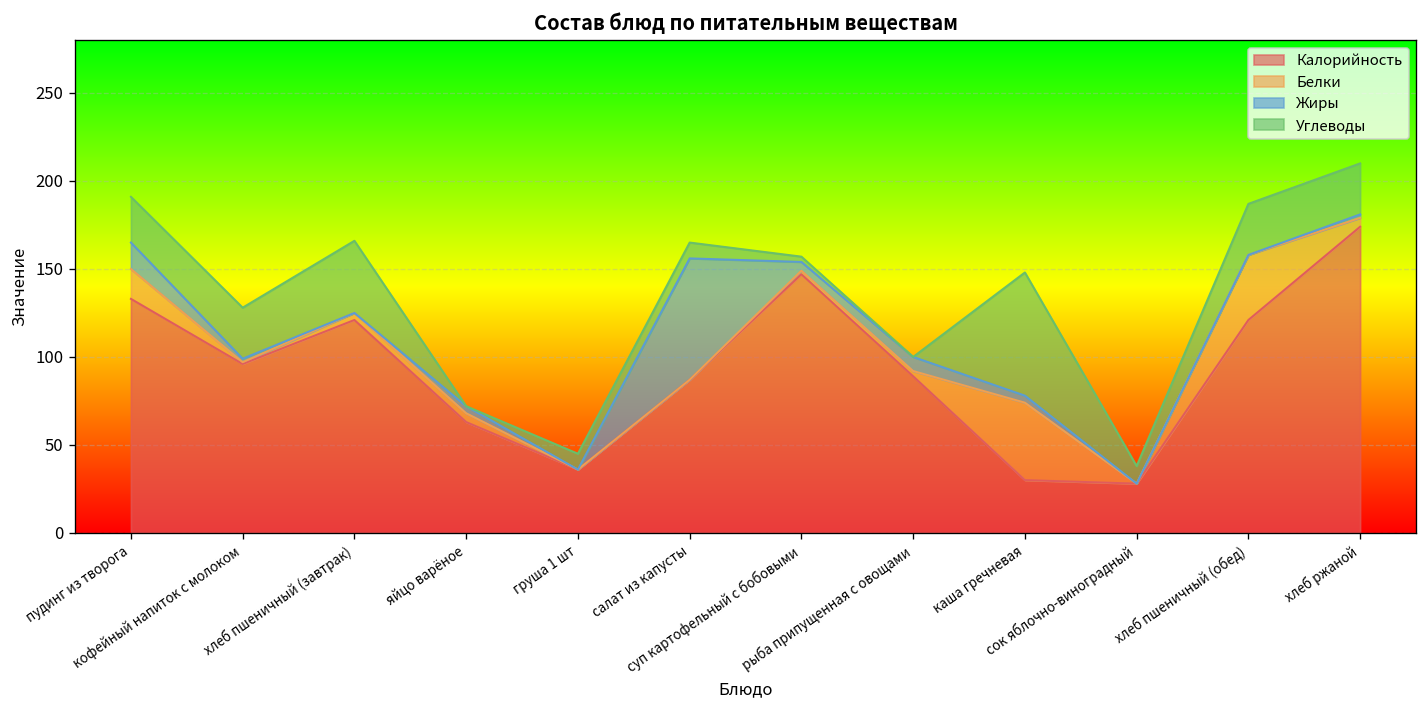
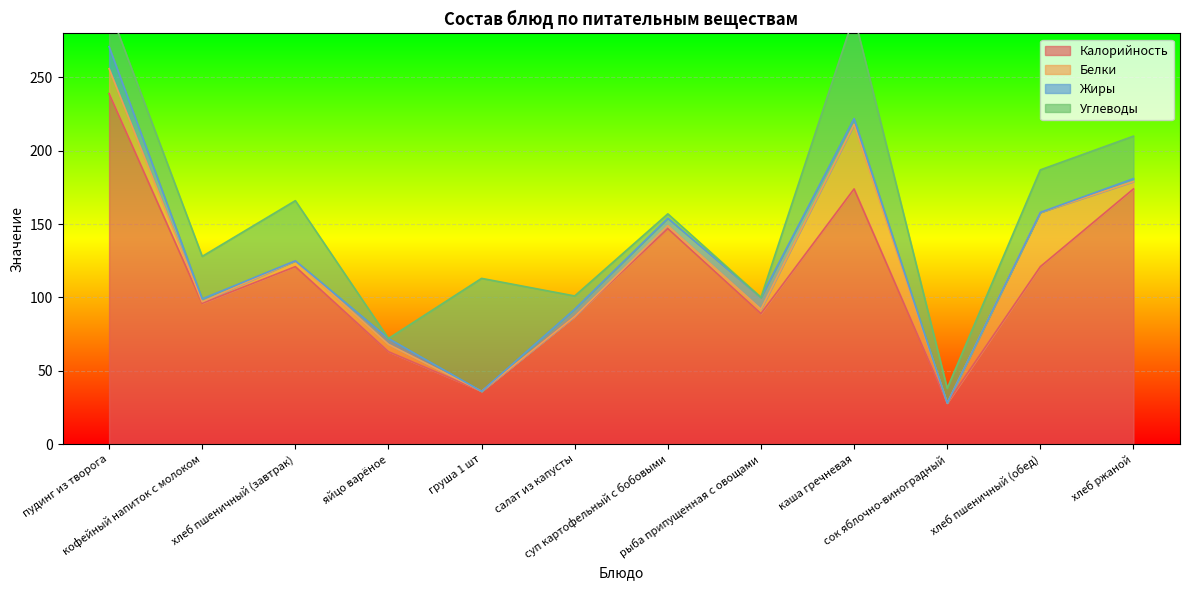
  {
    "Калорийность": {
-     "пудинг из творога": 133,
+     "пудинг из творога": 239,
      "хлеб пшеничный (завтрак)": 121,
      "яйцо варёное": 63,
      "суп картофельный с бобовыми": 147,
      "рыба припущенная с овощами": 89,
-     "каша гречневая": 30,
+     "каша гречневая": 174,
      "хлеб пшеничный (обед)": 121,
      "хлеб ржаной": 174
    },
    "Белки": {
      "пудинг из творога": 17,
      "яйцо варёное": 5,
      "суп картофельный с бобовыми": 2,
      "рыба припущенная с овощами": 3,
      "каша гречневая": 44,
      "хлеб ржаной": 5
    },
    "Жиры": {
      "пудинг из творога": 15,
      "кофейный напиток с молоком": 2,
-     "салат из капусты": 69,
+     "салат из капусты": 5,
      "суп картофельный с бобовыми": 5,
      "каша гречневая": 4,
      "хлеб ржаной": 2
    },
    "Углеводы": {
      "кофейный напиток с молоком": 29,
      "хлеб пшеничный (завтрак)": 41,
-     "груша 1 шт": 9,
+     "груша 1 шт": 77,
      "салат из капусты": 9,
      "суп картофельный с бобовыми": 3,
      "сок яблочно-виноградный": 10,
      "хлеб пшеничный (обед)": 29,
      "хлеб ржаной": 29
    }
  }
